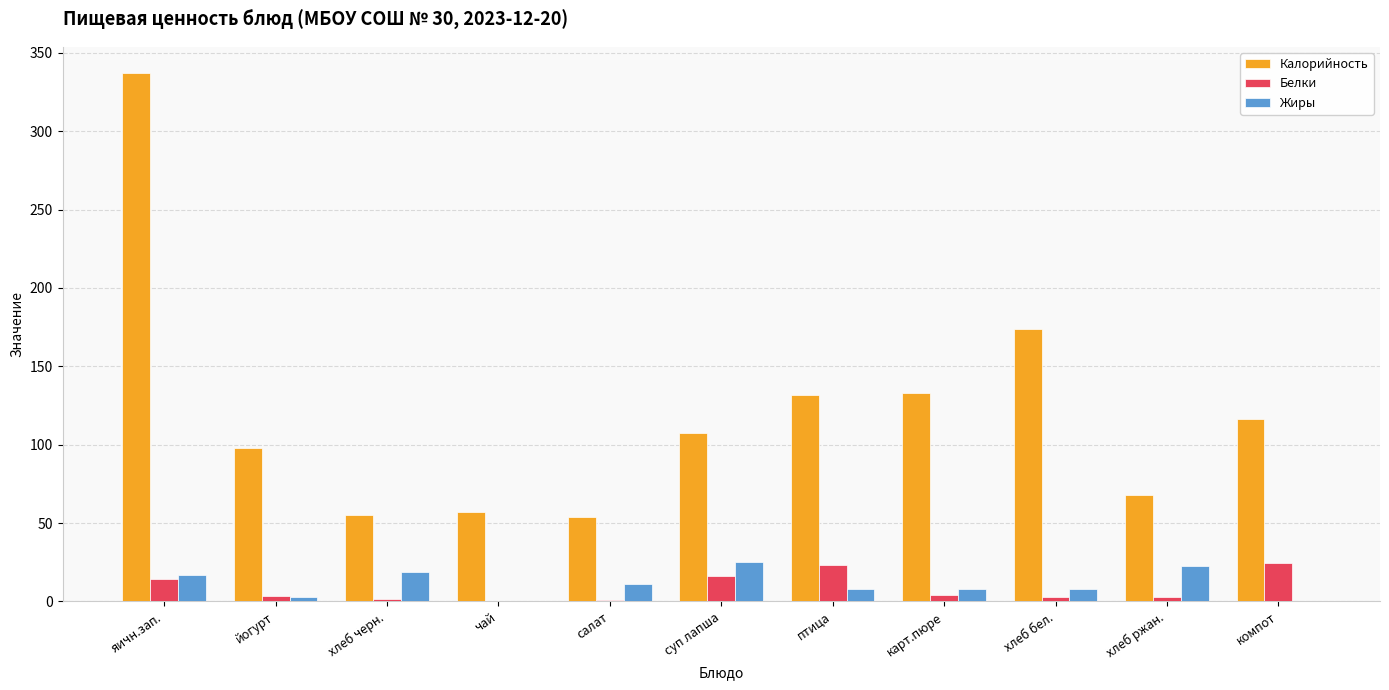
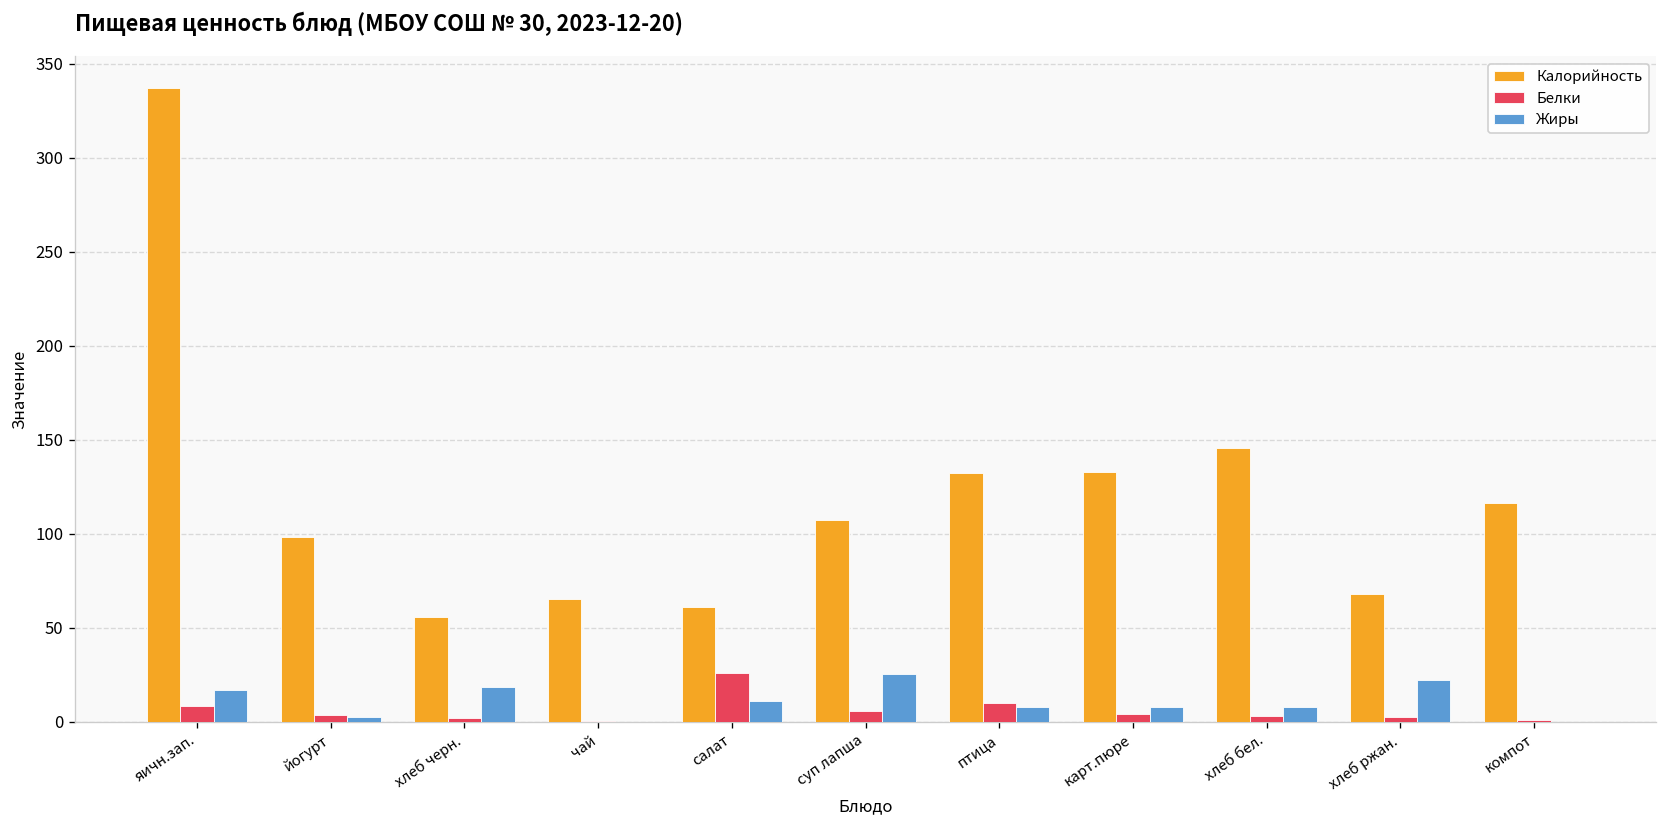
  {
    "Калорийность": {
      "яичн.зап.": 337,
      "йогурт": 98,
      "хлеб черн.": 55,
-     "чай": 57,
-     "салат": 54,
+     "чай": 65,
+     "салат": 61,
      "суп лапша": 107,
      "птица": 132,
      "карт.пюре": 133,
-     "хлеб бел.": 174,
+     "хлеб бел.": 146,
      "хлеб ржан.": 68,
      "компот": 117
    },
    "Белки": {
-     "яичн.зап.": 14,
+     "яичн.зап.": 8,
      "йогурт": 3,
      "хлеб черн.": 2,
-     "салат": 1,
-     "суп лапша": 16,
-     "птица": 23,
+     "салат": 26,
+     "суп лапша": 6,
+     "птица": 10,
      "карт.пюре": 4,
      "хлеб бел.": 3,
      "хлеб ржан.": 3,
-     "компот": 24
+     "компот": 1
    },
    "Жиры": {
      "яичн.зап.": 17,
      "йогурт": 3,
      "хлеб черн.": 18,
      "чай": 0,
      "салат": 11,
      "суп лапша": 25,
      "птица": 8,
      "карт.пюре": 8,
      "хлеб бел.": 8,
      "хлеб ржан.": 22,
      "компот": 0
    }
  }
